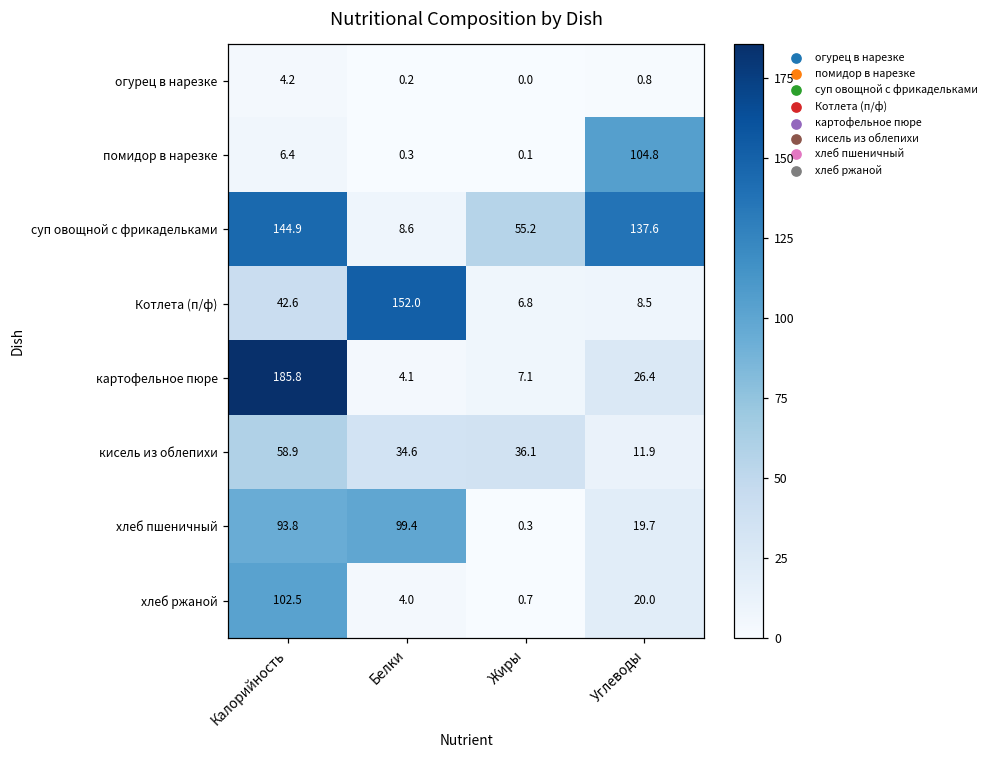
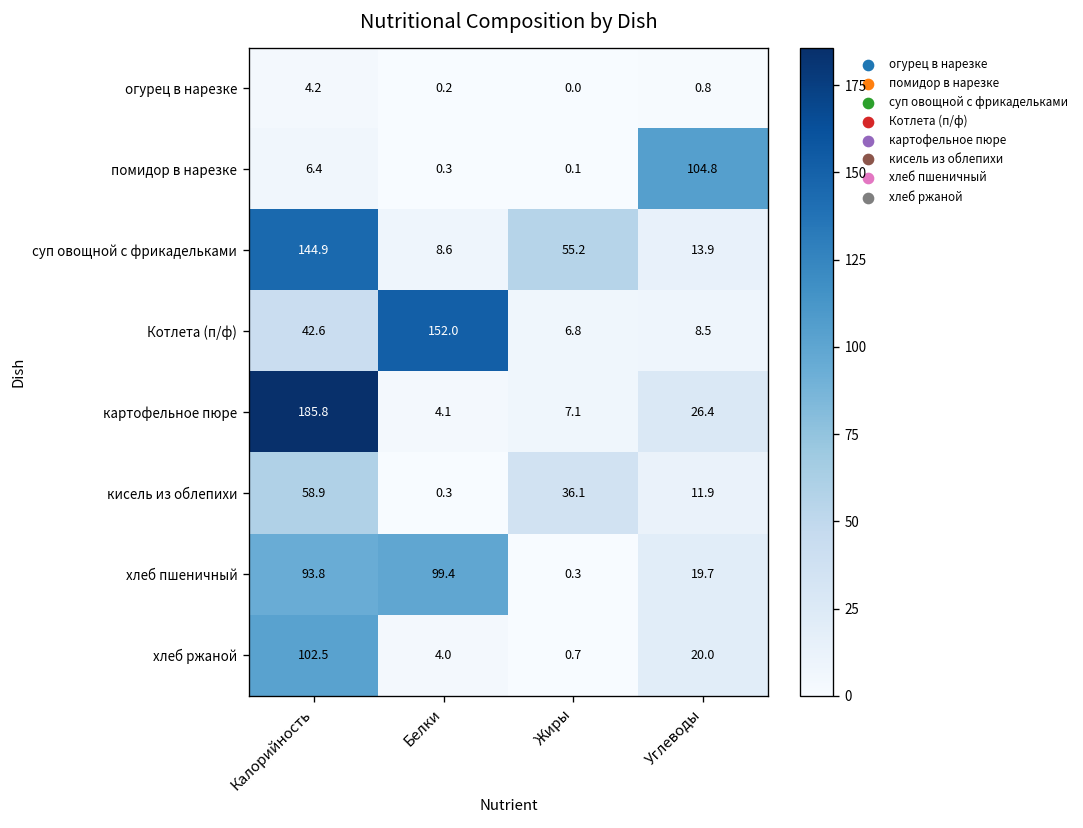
  {
    "огурец в нарезке": {
      "Калорийность": 4.2,
      "Белки": 0.2,
      "Жиры": 0.0,
      "Углеводы": 0.8
    },
    "помидор в нарезке": {
      "Калорийность": 6.4,
      "Белки": 0.3,
      "Жиры": 0.1,
      "Углеводы": 104.8
    },
    "суп овощной с фрикадельками": {
      "Калорийность": 144.9,
      "Белки": 8.6,
      "Жиры": 55.2,
-     "Углеводы": 137.6
+     "Углеводы": 13.9
    },
    "Котлета (п/ф)": {
      "Калорийность": 42.6,
      "Белки": 152.0,
      "Жиры": 6.8,
      "Углеводы": 8.5
    },
    "картофельное пюре": {
      "Калорийность": 185.8,
      "Белки": 4.1,
      "Жиры": 7.1,
      "Углеводы": 26.4
    },
    "кисель из облепихи": {
      "Калорийность": 58.9,
-     "Белки": 34.6,
+     "Белки": 0.3,
      "Жиры": 36.1,
      "Углеводы": 11.9
    },
    "хлеб пшеничный": {
      "Калорийность": 93.8,
      "Белки": 99.4,
      "Жиры": 0.3,
      "Углеводы": 19.7
    },
    "хлеб ржаной": {
      "Калорийность": 102.5,
      "Белки": 4.0,
      "Жиры": 0.7,
      "Углеводы": 20.0
    }
  }
